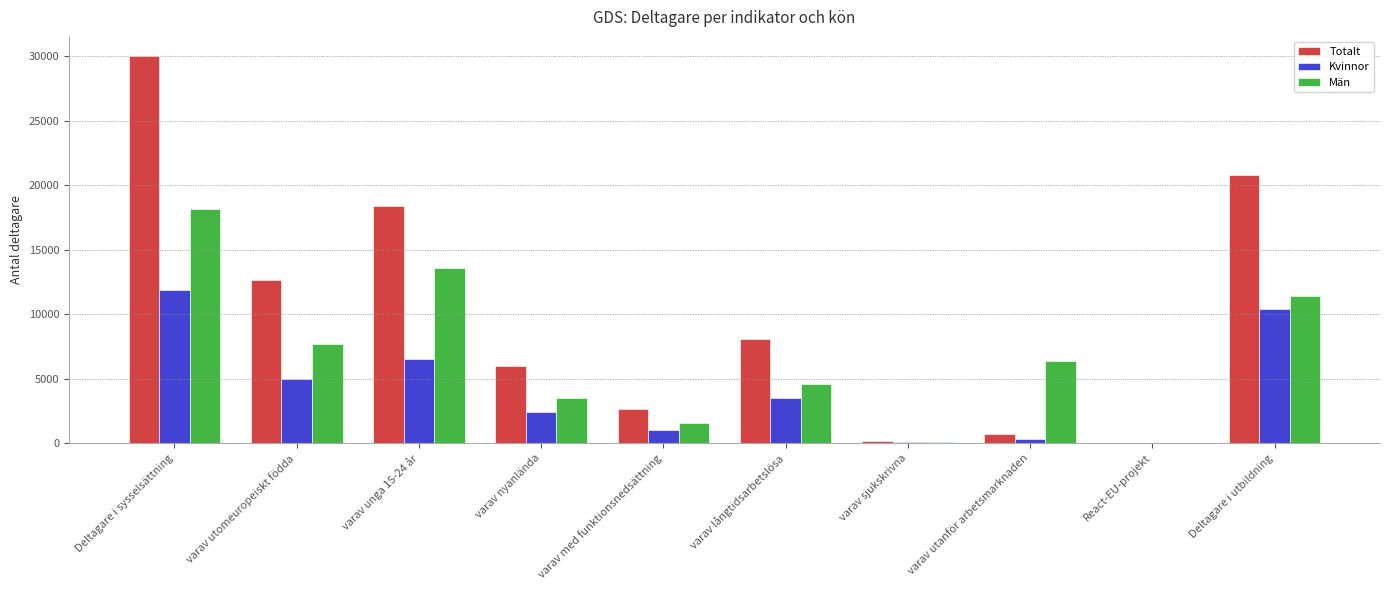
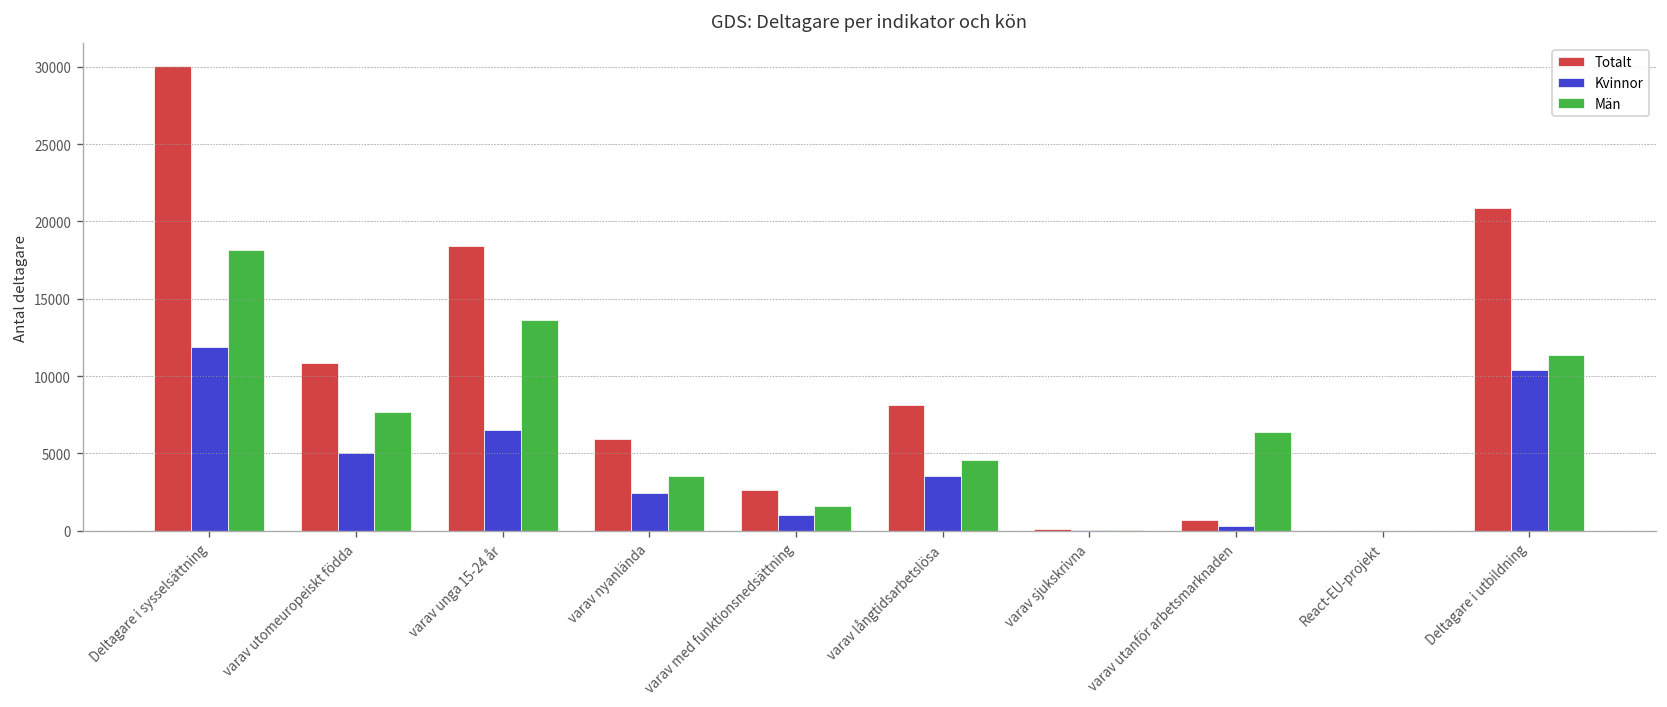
  {
    "Totalt": {
      "Deltagare i sysselsättning": 30000,
-     "varav utomeuropeiskt födda": 12700,
+     "varav utomeuropeiskt födda": 10900,
      "varav unga 15-24 år": 18400,
      "varav nyanlända": 6000,
      "varav med funktionsnedsättning": 2600,
      "varav långtidsarbetslösa": 8100,
      "varav utanför arbetsmarknaden": 700,
      "Deltagare i utbildning": 20800
    },
    "Kvinnor": {
      "Deltagare i sysselsättning": 11900,
      "varav utomeuropeiskt födda": 5000,
      "varav unga 15-24 år": 6500,
      "varav nyanlända": 2400,
      "varav med funktionsnedsättning": 1000,
      "varav långtidsarbetslösa": 3500,
      "varav utanför arbetsmarknaden": 300,
      "React-EU-projekt": 0,
      "Deltagare i utbildning": 10400
    },
    "Män": {
      "Deltagare i sysselsättning": 18100,
      "varav utomeuropeiskt födda": 7700,
      "varav unga 15-24 år": 13600,
      "varav nyanlända": 3500,
      "varav med funktionsnedsättning": 1600,
      "varav långtidsarbetslösa": 4600,
      "varav utanför arbetsmarknaden": 6400,
      "React-EU-projekt": 0,
      "Deltagare i utbildning": 11400
    }
  }
